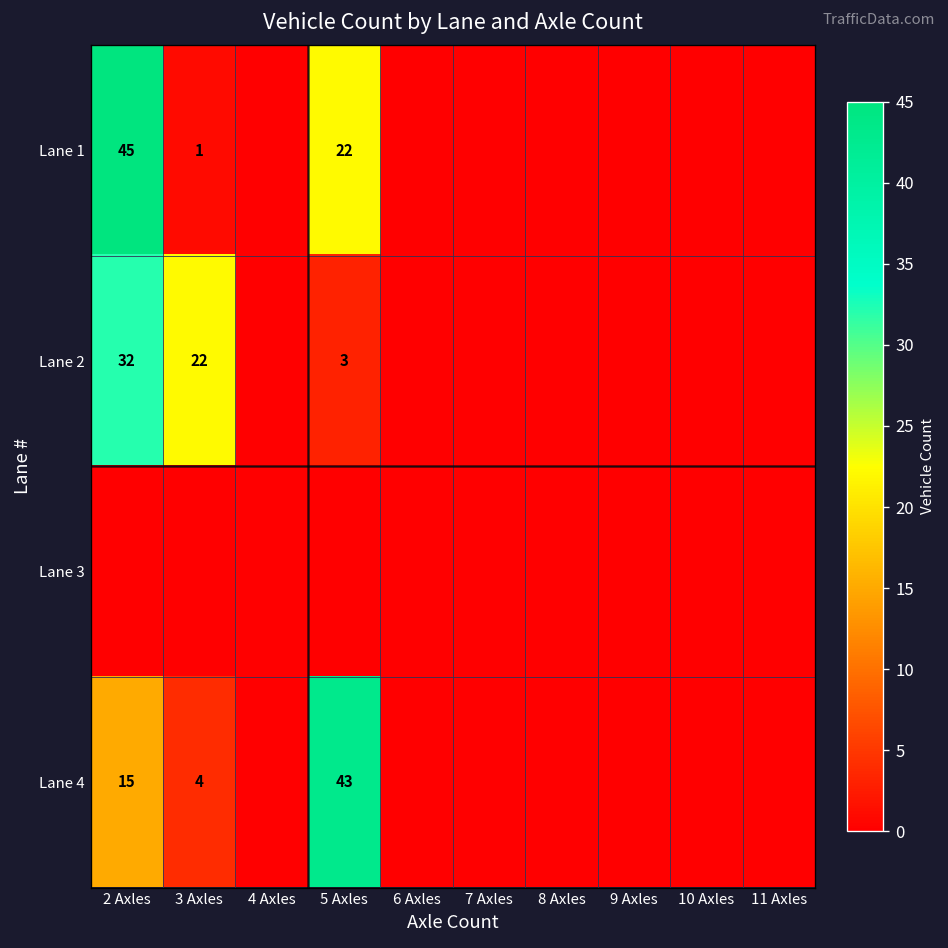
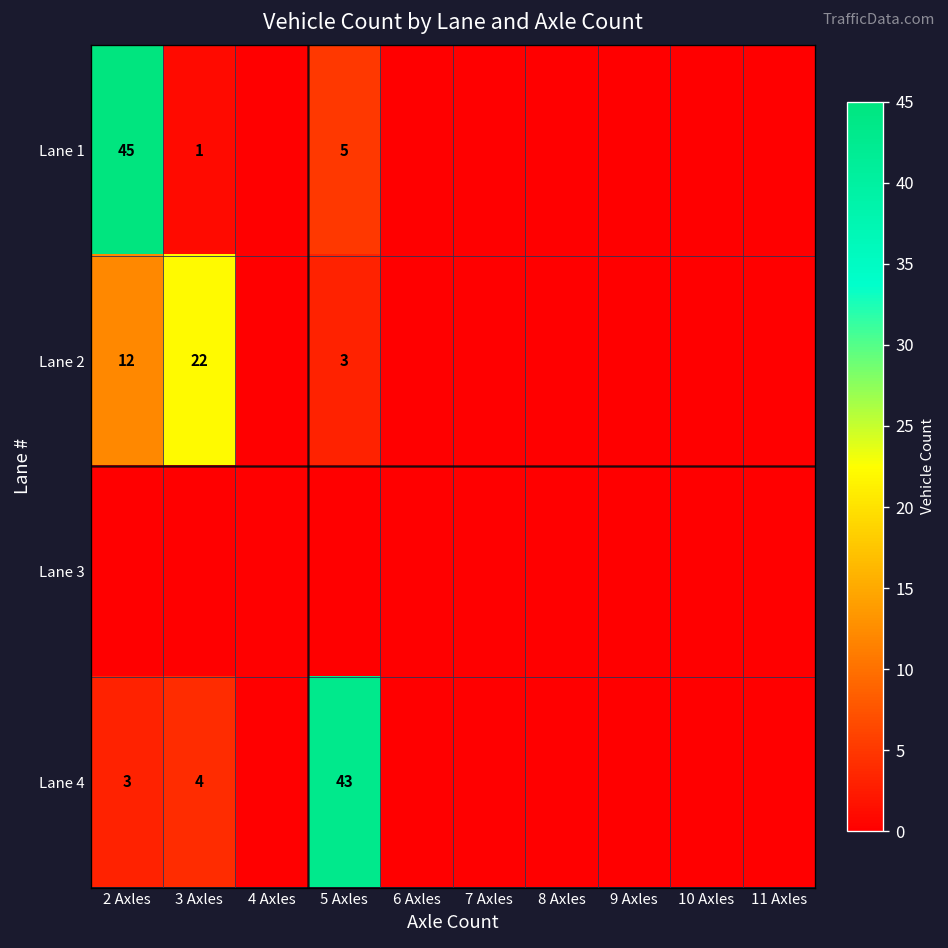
  {
    "Lane 1": {
      "2 Axles": 45,
      "3 Axles": 1,
-     "5 Axles": 22
+     "5 Axles": 5
    },
    "Lane 2": {
-     "2 Axles": 32,
+     "2 Axles": 12,
      "3 Axles": 22,
      "5 Axles": 3
    },
    "Lane 4": {
-     "2 Axles": 15,
+     "2 Axles": 3,
      "3 Axles": 4,
      "5 Axles": 43
    }
  }
